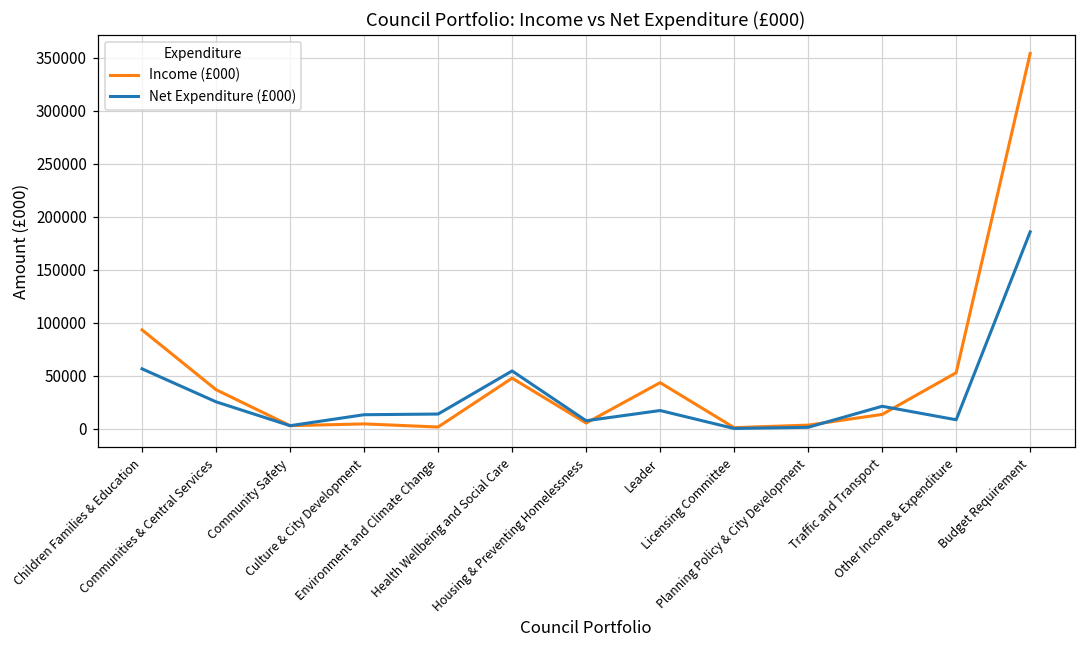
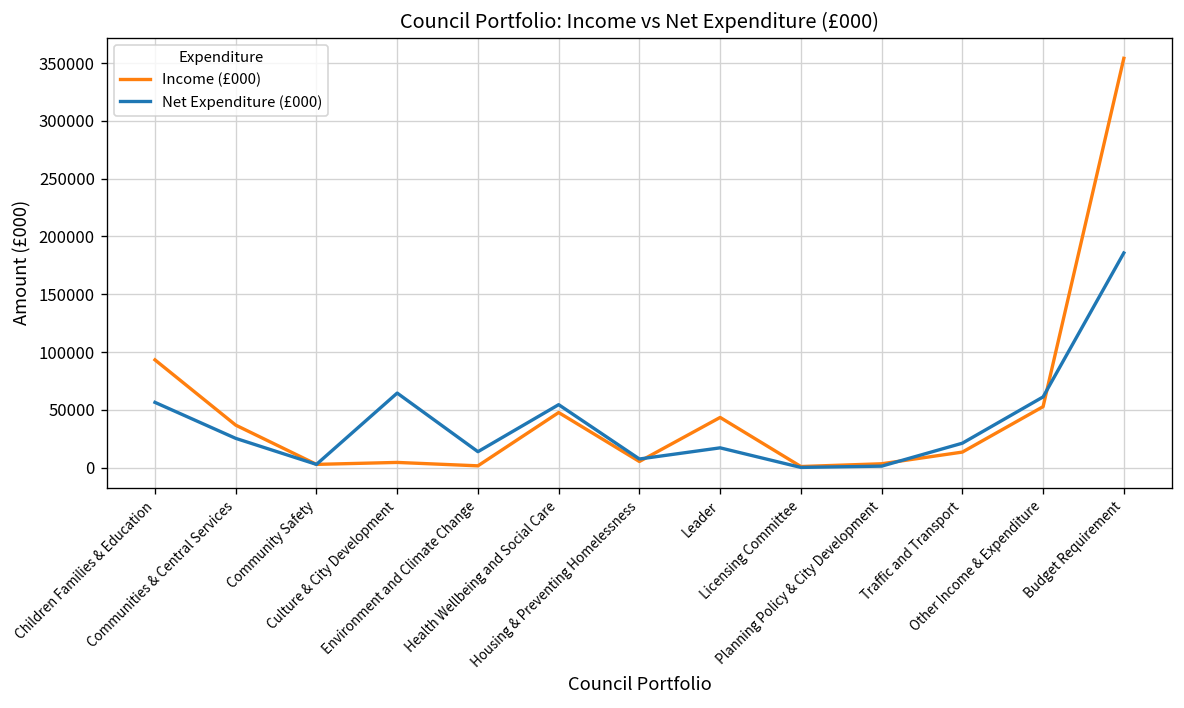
  {
    "Income (£000)": {
      "Children Families & Education": 90000,
      "Communities & Central Services": 40000,
      "Culture & City Development": 0,
      "Environment and Climate Change": 0,
      "Health Wellbeing and Social Care": 50000,
      "Leader": 40000,
      "Traffic and Transport": 10000,
      "Other Income & Expenditure": 50000,
      "Budget Requirement": 350000
    },
    "Net Expenditure (£000)": {
      "Children Families & Education": 60000,
      "Communities & Central Services": 30000,
-     "Culture & City Development": 10000,
+     "Culture & City Development": 60000,
      "Environment and Climate Change": 10000,
      "Health Wellbeing and Social Care": 50000,
      "Leader": 20000,
      "Traffic and Transport": 20000,
-     "Other Income & Expenditure": 10000,
+     "Other Income & Expenditure": 60000,
      "Budget Requirement": 190000
    }
  }
